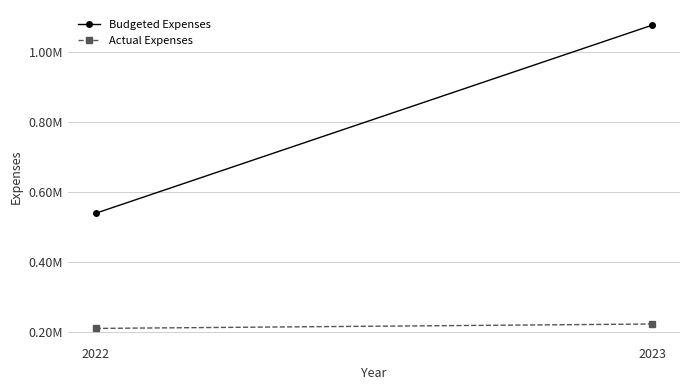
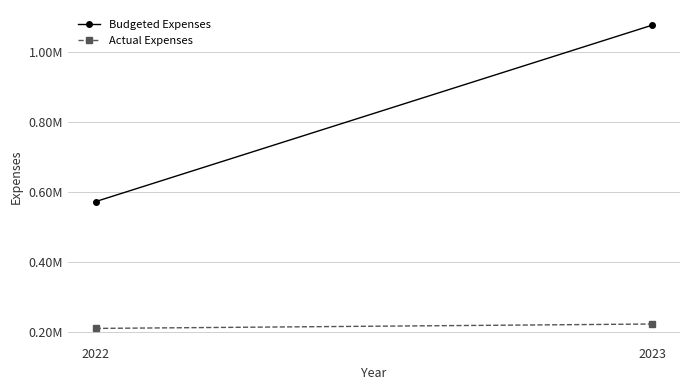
  {
    "Budgeted Expenses": {
-     "2022": 540000,
+     "2022": 570000,
      "2023": 1080000
    },
    "Actual Expenses": {
      "2022": 210000,
      "2023": 220000
    }
  }
